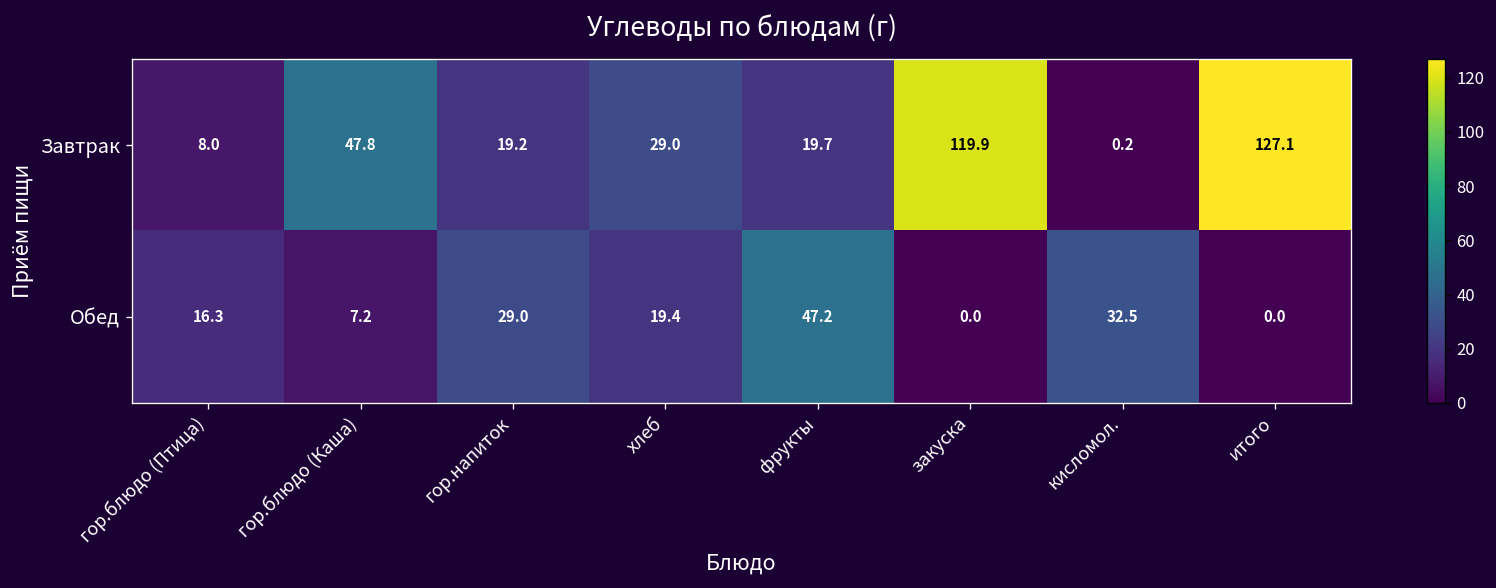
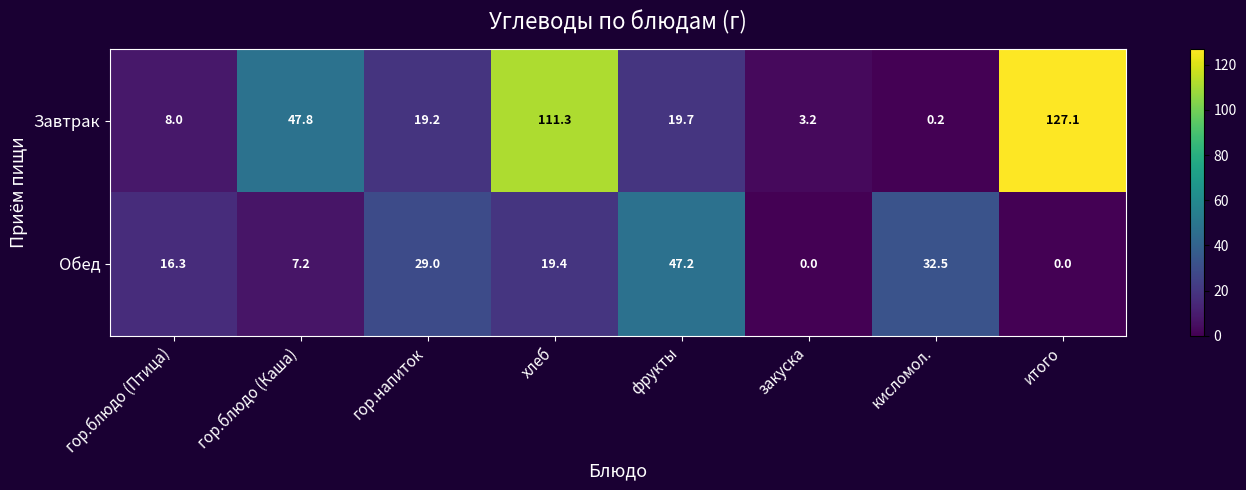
  {
    "Завтрак": {
      "гор.блюдо (Птица)": 8.0,
      "гор.блюдо (Каша)": 47.8,
      "гор.напиток": 19.2,
-     "хлеб": 29.0,
+     "хлеб": 111.3,
      "фрукты": 19.7,
-     "закуска": 119.9,
+     "закуска": 3.2,
      "кисломол.": 0.2,
      "итого": 127.1
    },
    "Обед": {
      "гор.блюдо (Птица)": 16.3,
      "гор.блюдо (Каша)": 7.2,
      "гор.напиток": 29.0,
      "хлеб": 19.4,
      "фрукты": 47.2,
      "закуска": 0.0,
      "кисломол.": 32.5,
      "итого": 0.0
    }
  }
